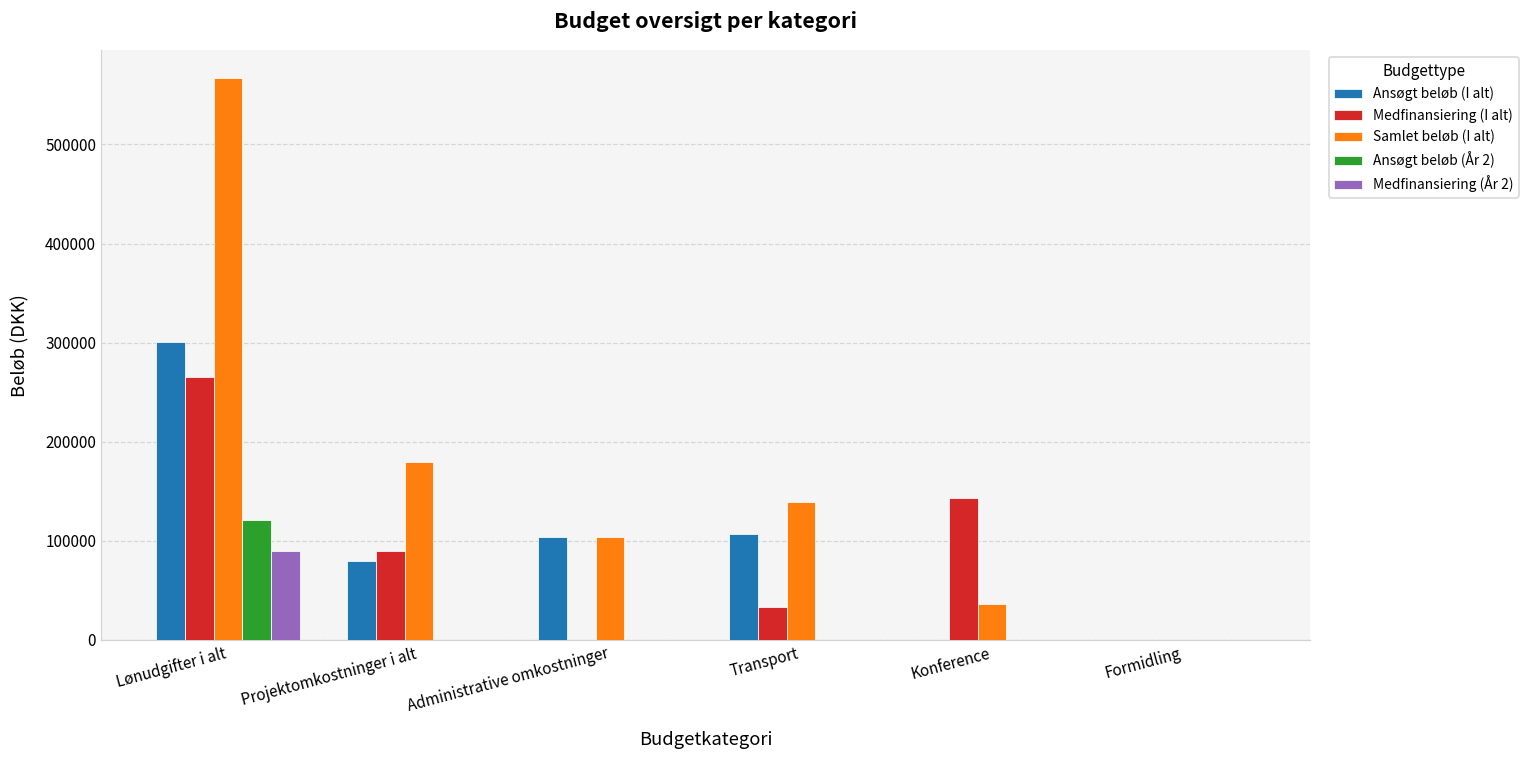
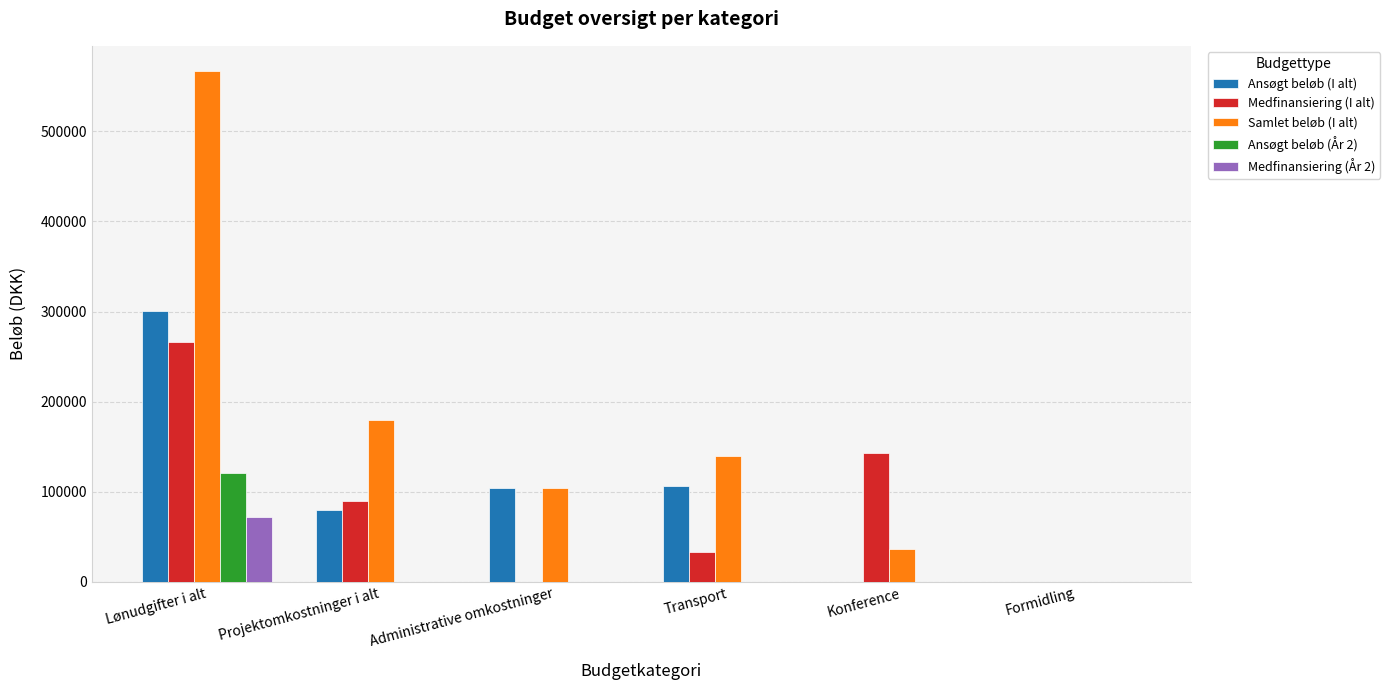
  {
    "Ansøgt beløb (I alt)": {
      "Lønudgifter i alt": 300000,
      "Projektomkostninger i alt": 80000,
      "Administrative omkostninger": 100000,
      "Transport": 110000,
      "Konference": 0,
      "Formidling": 0
    },
    "Medfinansiering (I alt)": {
      "Lønudgifter i alt": 270000,
      "Projektomkostninger i alt": 90000,
      "Administrative omkostninger": 0,
      "Transport": 30000,
      "Konference": 140000,
      "Formidling": 0
    },
    "Samlet beløb (I alt)": {
      "Lønudgifter i alt": 570000,
      "Projektomkostninger i alt": 180000,
      "Administrative omkostninger": 100000,
      "Transport": 140000,
      "Konference": 40000,
      "Formidling": 0
    },
    "Ansøgt beløb (År 2)": {
      "Lønudgifter i alt": 120000,
      "Projektomkostninger i alt": 0,
      "Administrative omkostninger": 0,
      "Transport": 0,
      "Konference": 0,
      "Formidling": 0
    },
    "Medfinansiering (År 2)": {
-     "Lønudgifter i alt": 90000,
+     "Lønudgifter i alt": 70000,
      "Projektomkostninger i alt": 0,
      "Administrative omkostninger": 0,
      "Transport": 0,
      "Konference": 0,
      "Formidling": 0
    }
  }
